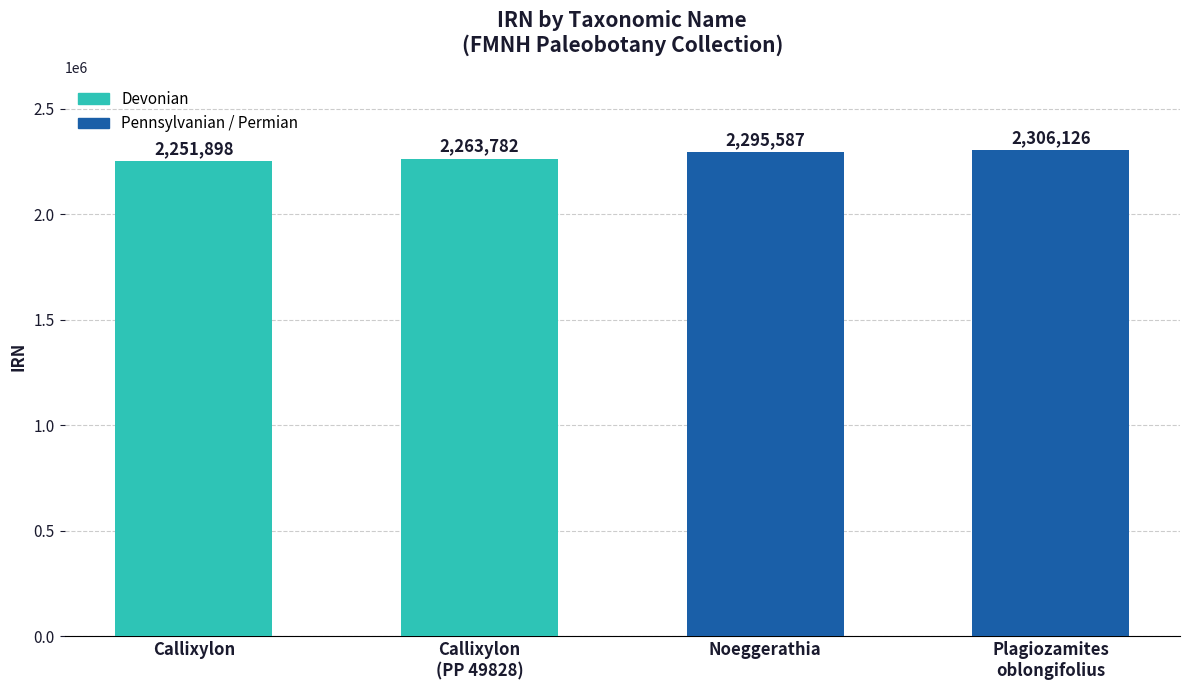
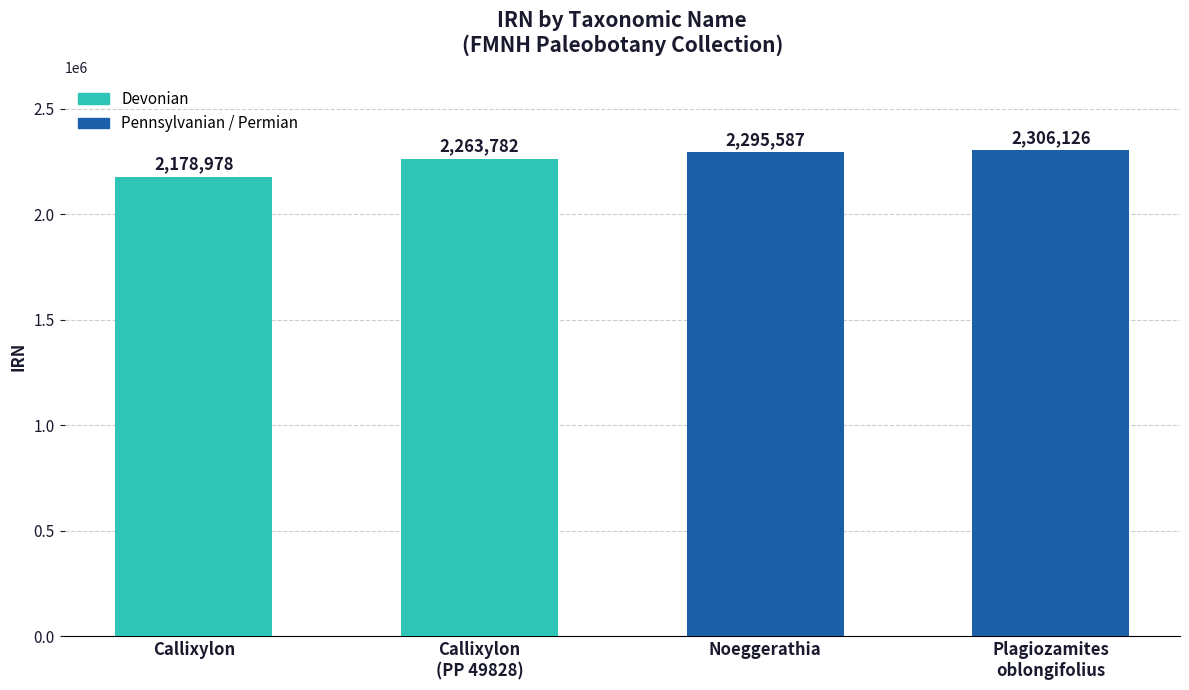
  {
-   "Callixylon": "2,251,898",
+   "Callixylon": "2,178,978",
    "Callixylon (PP 49828)": "2,263,782",
    "Noeggerathia": "2,295,587",
    "Plagiozamites oblongifolius": "2,306,126"
  }
